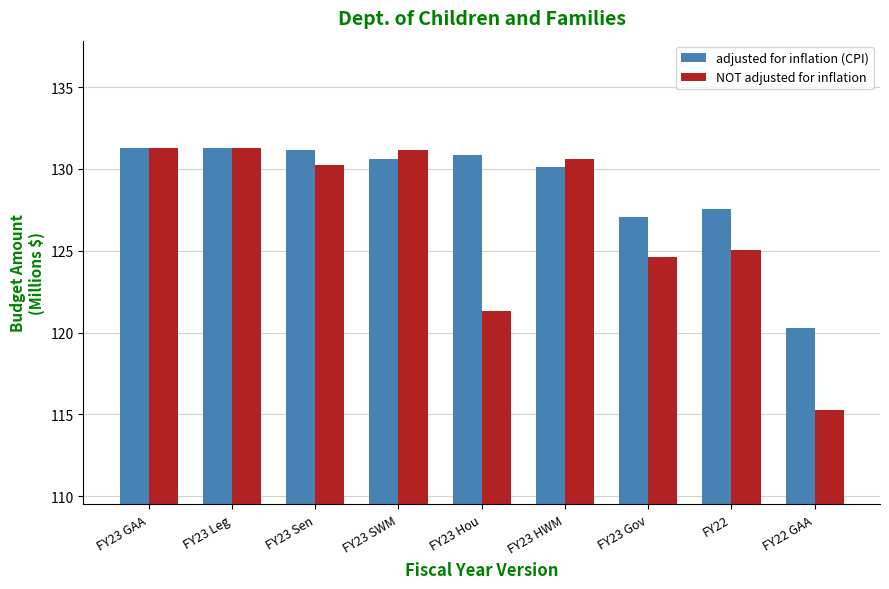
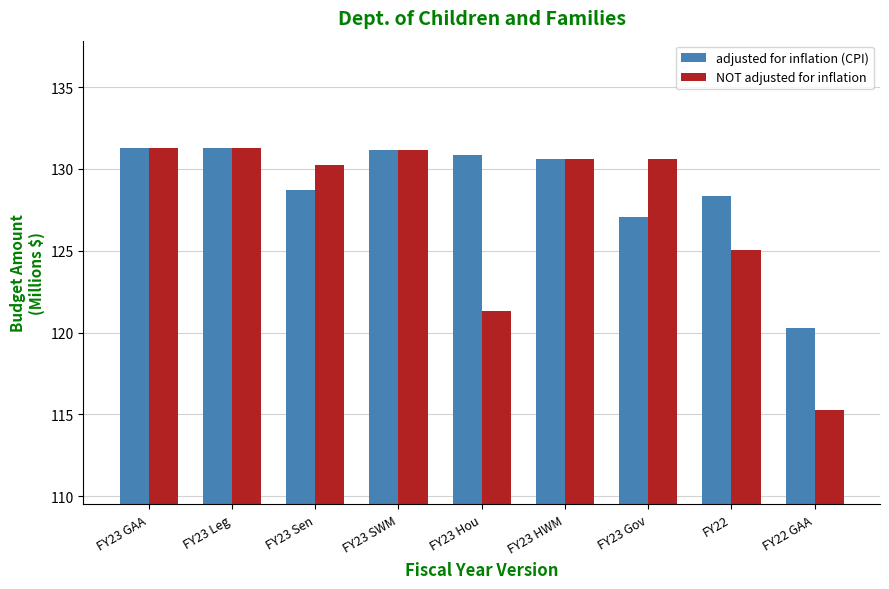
  {
    "adjusted for inflation (CPI)": {
      "FY23 GAA": 131.3,
      "FY23 Leg": 131.3,
-     "FY23 Sen": 131.2,
-     "FY23 SWM": 130.6,
+     "FY23 Sen": 128.7,
+     "FY23 SWM": 131.2,
      "FY23 Hou": 130.9,
-     "FY23 HWM": 130.1,
+     "FY23 HWM": 130.6,
      "FY23 Gov": 127.1,
-     "FY22": 127.6,
+     "FY22": 128.4,
      "FY22 GAA": 120.3
    },
    "NOT adjusted for inflation": {
      "FY23 GAA": 131.3,
      "FY23 Leg": 131.3,
      "FY23 Sen": 130.2,
      "FY23 SWM": 131.1,
      "FY23 Hou": 121.3,
      "FY23 HWM": 130.6,
-     "FY23 Gov": 124.6,
+     "FY23 Gov": 130.6,
      "FY22": 125.1,
      "FY22 GAA": 115.3
    }
  }
